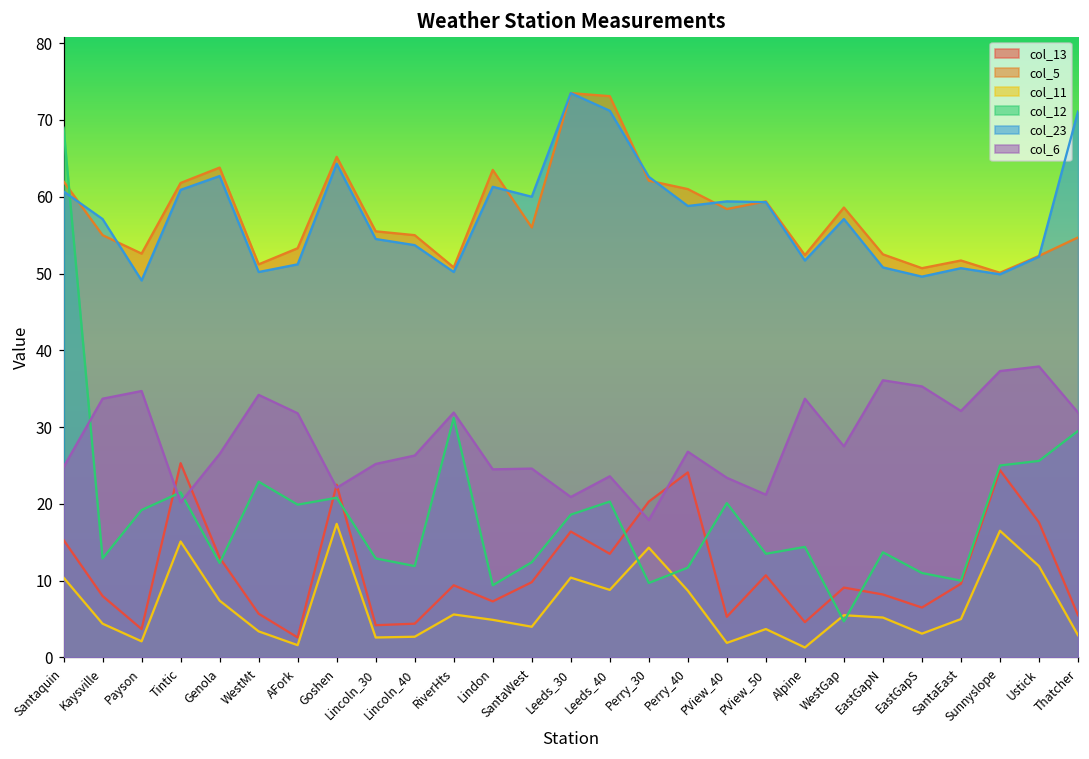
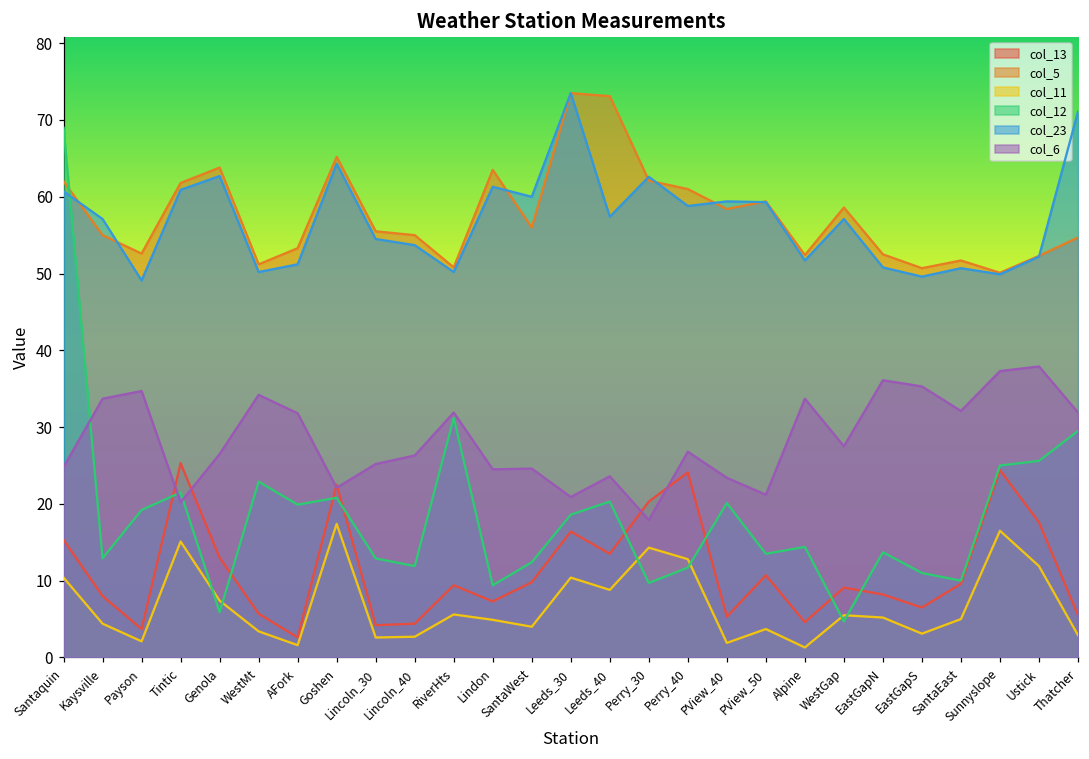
  {
    "col_11": {
      "Santaquin": 10,
      "Kaysville": 4,
      "Payson": 2,
      "Tintic": 15,
      "Genola": 7,
      "WestMt": 3,
      "AFork": 2,
      "Goshen": 17,
      "Lincoln_30": 3,
      "Lincoln_40": 3,
      "RiverHts": 6,
      "Lindon": 5,
      "SantaWest": 4,
      "Leeds_30": 10,
      "Leeds_40": 9,
      "Perry_30": 14,
-     "Perry_40": 9,
+     "Perry_40": 13,
      "PView_40": 2,
      "PView_50": 4,
      "Alpine": 1,
      "WestGap": 6,
      "EastGapN": 5,
      "EastGapS": 3,
      "SantaEast": 5,
      "Sunnyslope": 17,
      "Ustick": 12,
      "Thatcher": 3
    },
    "col_12": {
      "Santaquin": 69,
      "Kaysville": 13,
      "Payson": 19,
      "Tintic": 22,
-     "Genola": 12,
+     "Genola": 6,
      "WestMt": 23,
      "AFork": 20,
      "Goshen": 21,
      "Lincoln_30": 13,
      "Lincoln_40": 12,
      "RiverHts": 31,
      "Lindon": 9,
      "SantaWest": 12,
      "Leeds_30": 19,
      "Leeds_40": 20,
      "Perry_30": 10,
      "Perry_40": 12,
      "PView_40": 20,
      "PView_50": 14,
      "Alpine": 14,
      "WestGap": 5,
      "EastGapN": 14,
      "EastGapS": 11,
      "SantaEast": 10,
      "Sunnyslope": 25,
      "Ustick": 26,
      "Thatcher": 30
    },
    "col_23": {
      "Santaquin": 61,
      "Kaysville": 57,
      "Payson": 49,
      "Tintic": 61,
      "Genola": 63,
      "WestMt": 50,
      "AFork": 51,
      "Goshen": 64,
      "Lincoln_30": 55,
      "Lincoln_40": 54,
      "RiverHts": 50,
      "Lindon": 61,
      "SantaWest": 60,
-     "Leeds_40": 71,
+     "Leeds_40": 57,
      "Perry_30": 63,
      "Perry_40": 59,
      "PView_40": 59,
      "Alpine": 52,
      "WestGap": 57,
      "EastGapN": 51,
      "EastGapS": 50,
      "SantaEast": 51,
      "Thatcher": 71
    },
    "col_6": {
      "Santaquin": 25,
      "Kaysville": 34,
      "Payson": 35,
      "Tintic": 20,
      "Genola": 27,
      "WestMt": 34,
      "AFork": 32,
      "Goshen": 22,
      "Lincoln_30": 25,
      "Lincoln_40": 26,
      "RiverHts": 32,
      "Lindon": 25,
      "SantaWest": 25,
      "Leeds_30": 21,
      "Leeds_40": 24,
      "Perry_30": 18,
      "Perry_40": 27,
      "PView_40": 23,
      "PView_50": 21,
      "Alpine": 34,
      "WestGap": 28,
      "EastGapN": 36,
      "EastGapS": 35,
      "SantaEast": 32,
      "Sunnyslope": 37,
      "Ustick": 38,
      "Thatcher": 32
    }
  }
